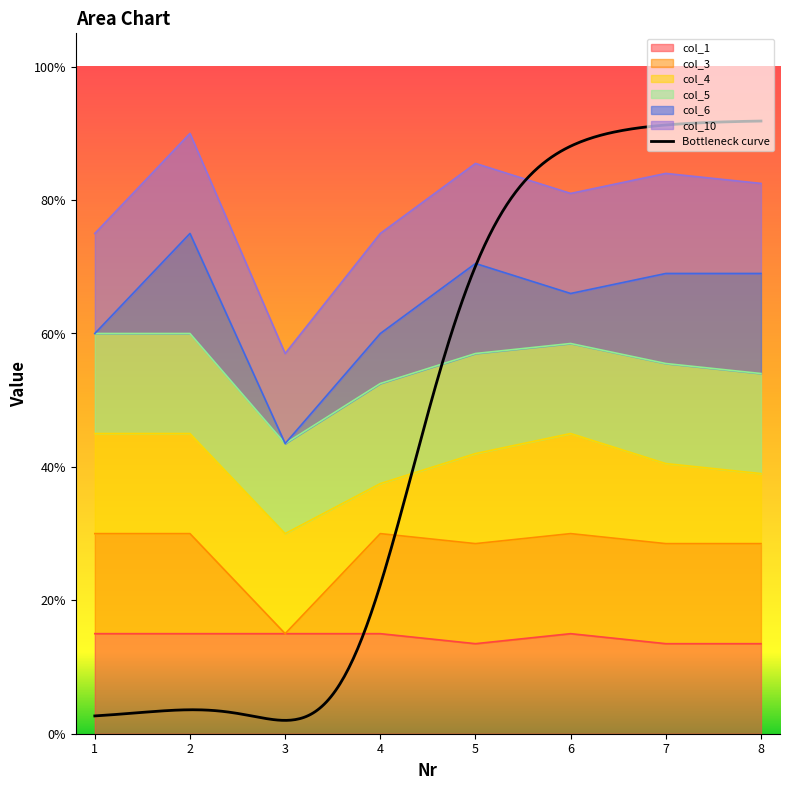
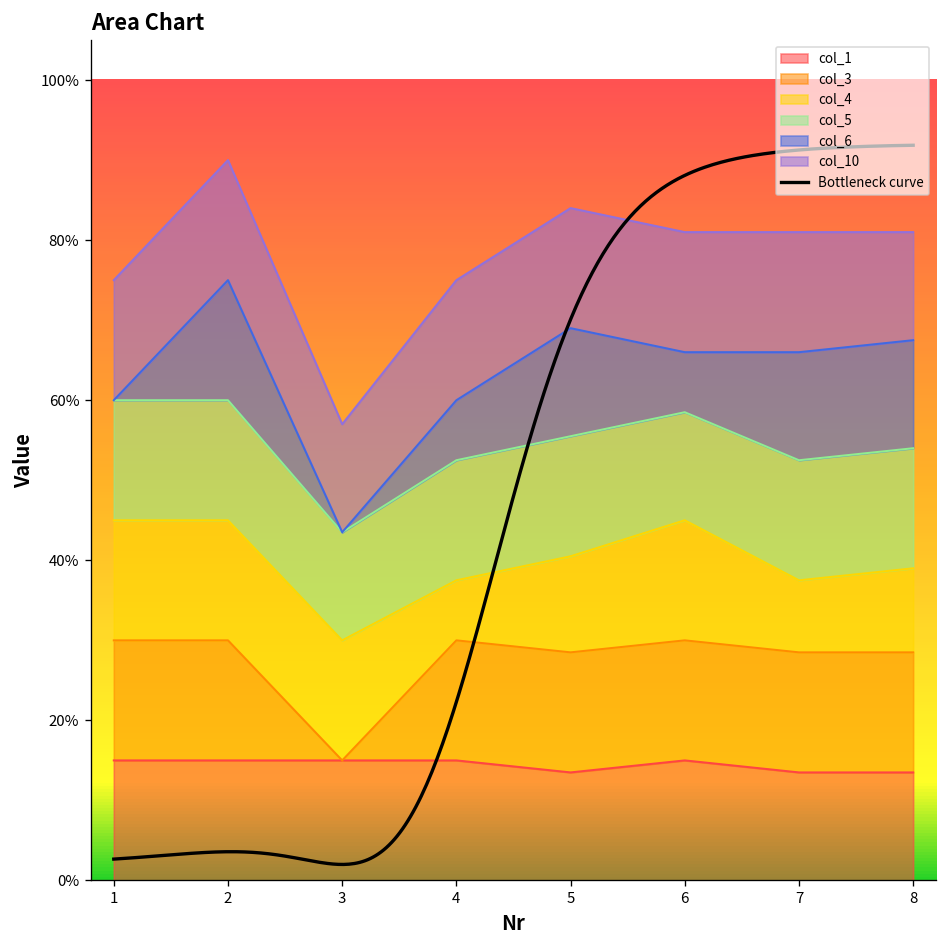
  {
    "col_1": {
      "1": "15%",
      "2": "15%",
      "4": "15%",
      "5": "14%",
      "6": "15%",
      "7": "14%",
      "8": "14%"
    },
    "col_3": {
      "1": "15%",
      "2": "15%",
      "4": "15%",
      "5": "15%",
      "6": "15%",
      "7": "15%",
      "8": "15%"
    },
    "col_4": {
      "1": "15%",
      "2": "15%",
      "3": "15%",
      "4": "8%",
-     "5": "14%",
+     "5": "12%",
      "6": "15%",
-     "7": "12%",
+     "7": "9%",
      "8": "10%"
    },
    "col_5": {
      "2": "15%",
      "4": "15%",
      "5": "15%",
      "6": "14%",
      "7": "15%",
      "8": "15%"
    },
    "col_6": {
      "2": "15%",
      "4": "7%",
      "6": "7%",
      "7": "14%",
-     "8": "15%"
+     "8": "14%"
    },
    "col_10": {
      "1": "15%",
      "2": "15%",
      "3": "14%",
      "4": "15%",
      "5": "15%",
      "6": "15%",
      "7": "15%",
      "8": "14%"
    },
    "Bottleneck curve": {
      "1": "3%"
    }
  }
